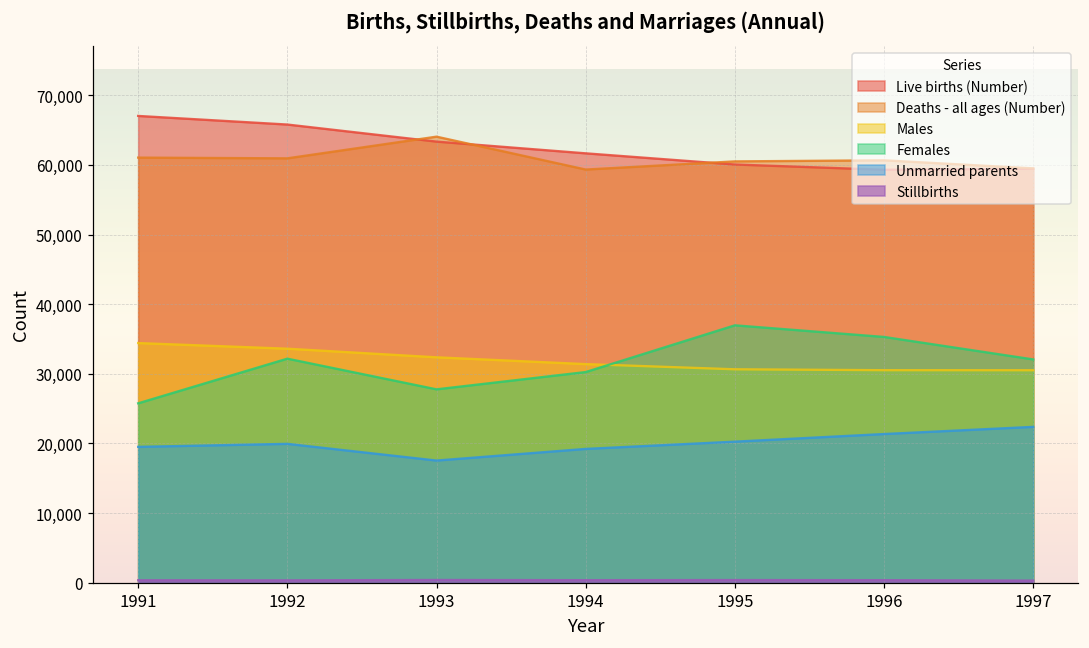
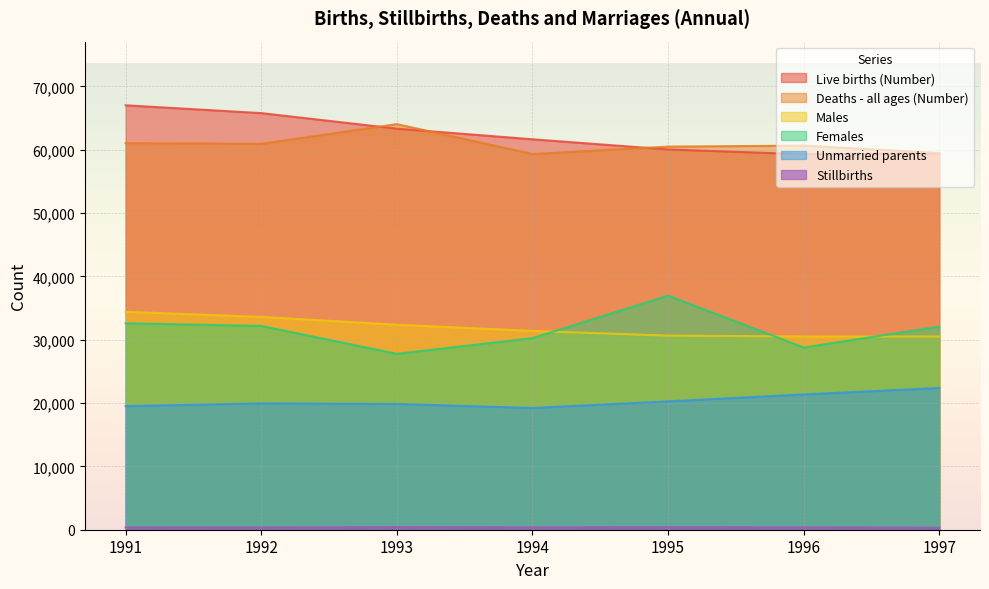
  {
    "Females": {
-     "1991": "26,000",
+     "1991": "33,000",
      "1992": "32,000",
      "1993": "28,000",
      "1994": "30,000",
      "1995": "37,000",
-     "1996": "35,000",
+     "1996": "29,000",
      "1997": "32,000"
    },
    "Unmarried parents": {
      "1991": "20,000",
      "1992": "20,000",
-     "1993": "18,000",
+     "1993": "20,000",
      "1994": "19,000",
      "1995": "20,000",
      "1996": "21,000",
      "1997": "22,000"
    },
    "Stillbirths": {
      "1991": "0",
      "1992": "0",
      "1993": "0",
      "1994": "0",
      "1995": "0",
      "1996": "0",
      "1997": "0"
    }
  }
